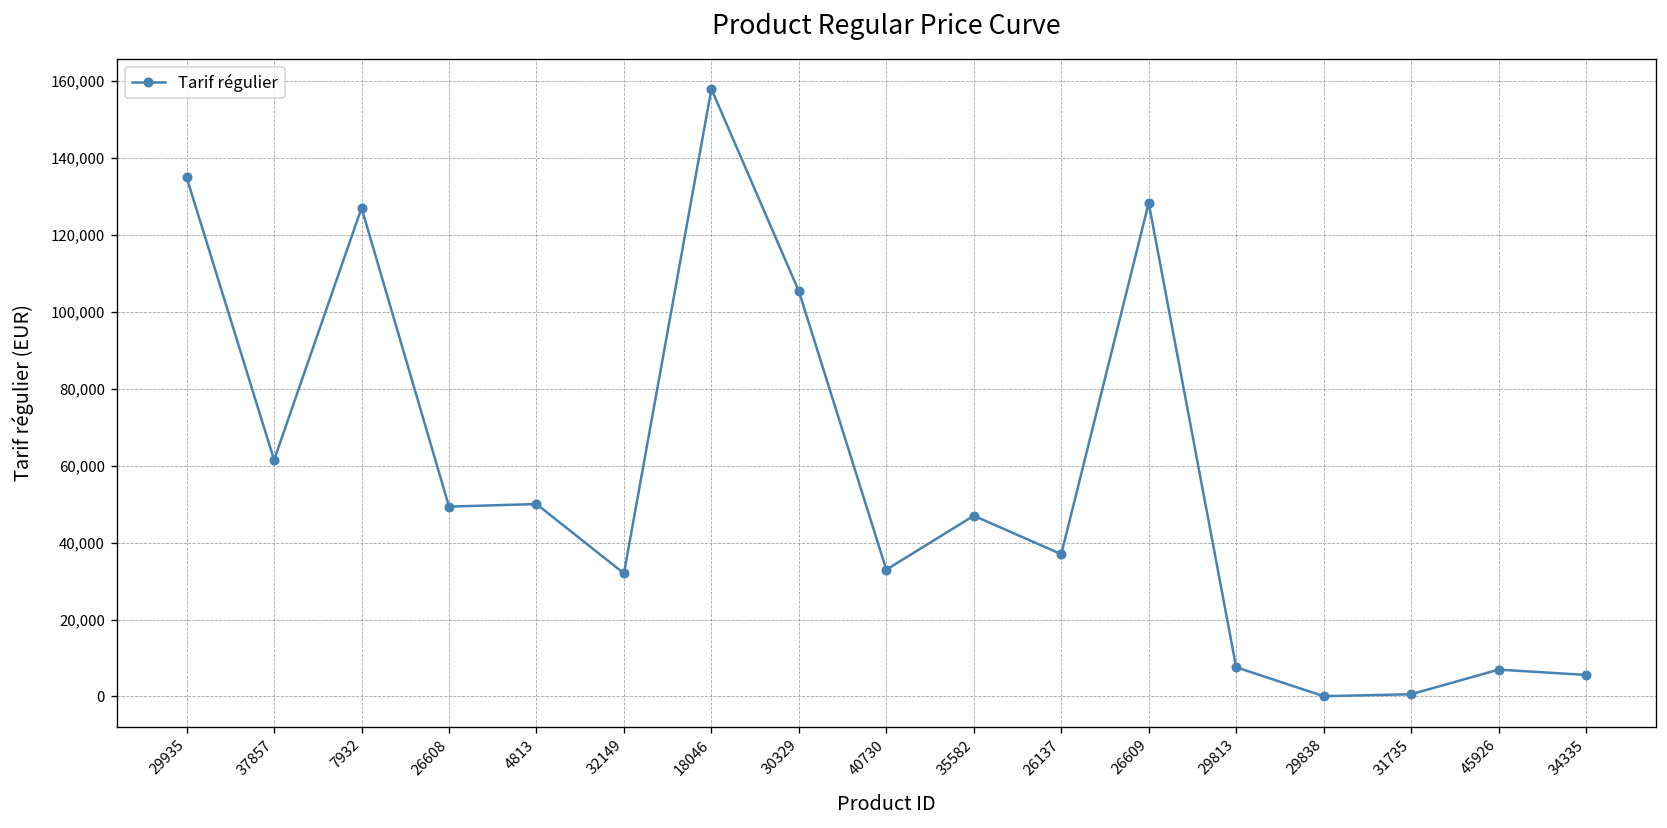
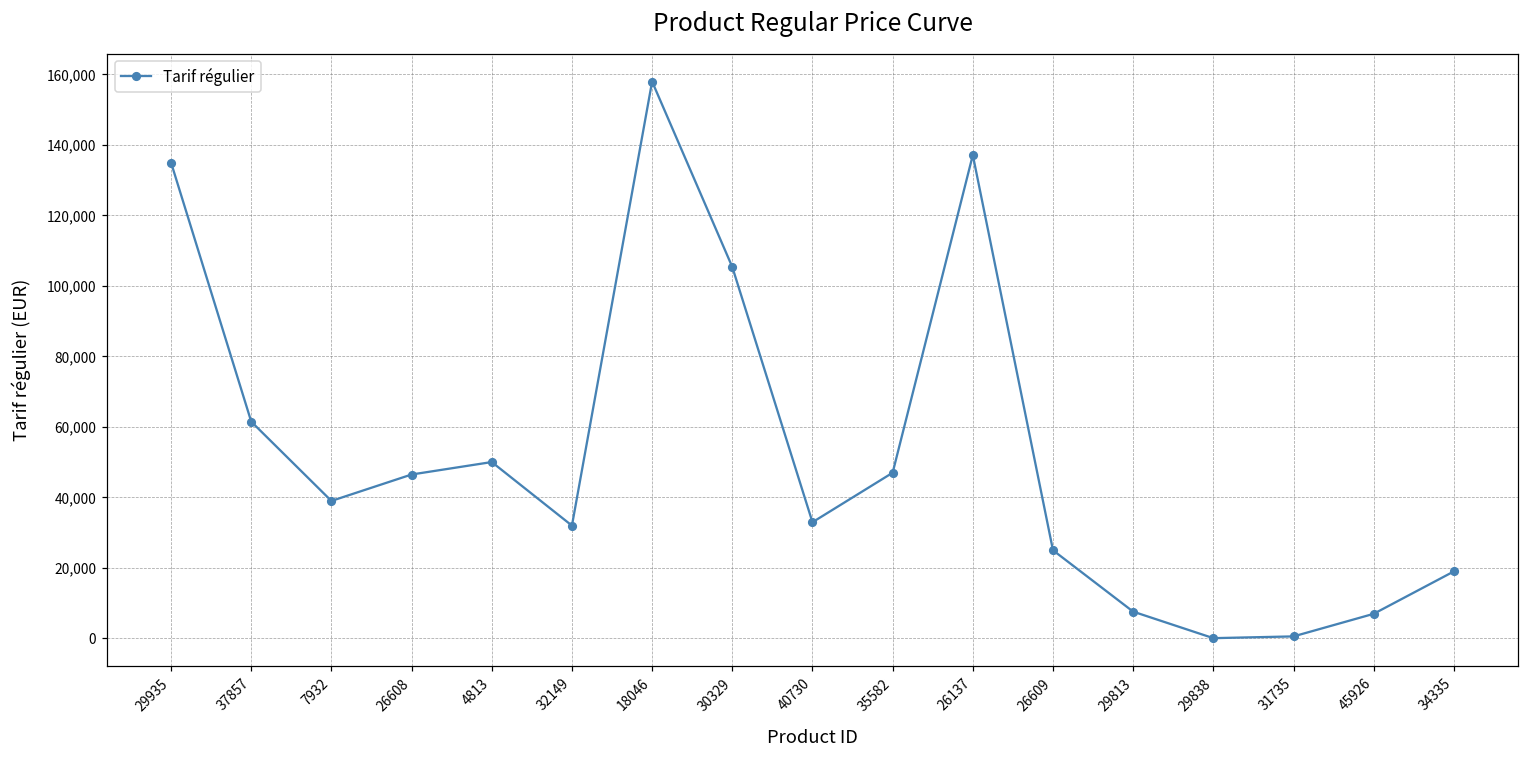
  {
    "29935": "135,000",
    "37857": "62,000",
-   "7932": "127,000",
-   "26608": "49,000",
+   "7932": "39,000",
+   "26608": "47,000",
    "4813": "50,000",
    "32149": "32,000",
    "18046": "158,000",
    "30329": "105,000",
    "40730": "33,000",
    "35582": "47,000",
-   "26137": "37,000",
-   "26609": "128,000",
+   "26137": "137,000",
+   "26609": "25,000",
    "29813": "8,000",
    "29838": "0",
    "31735": "1,000",
    "45926": "7,000",
-   "34335": "6,000"
+   "34335": "19,000"
  }
